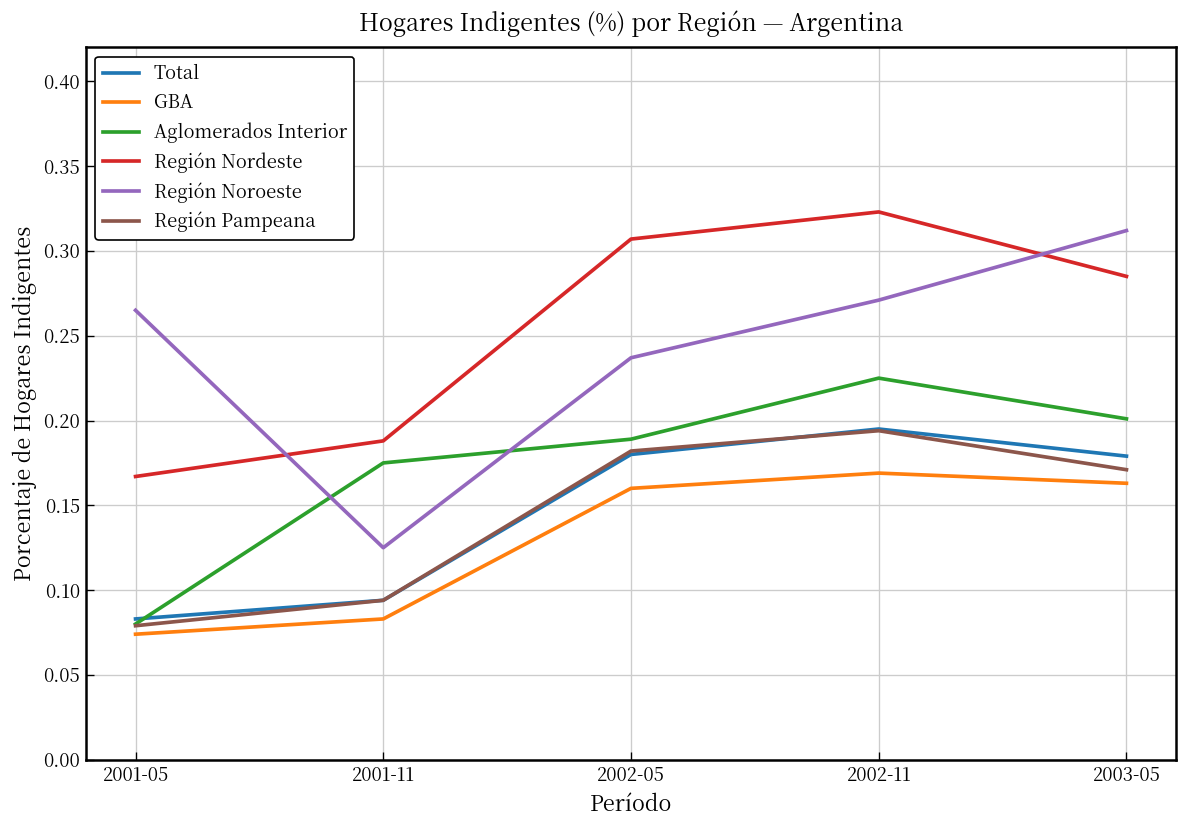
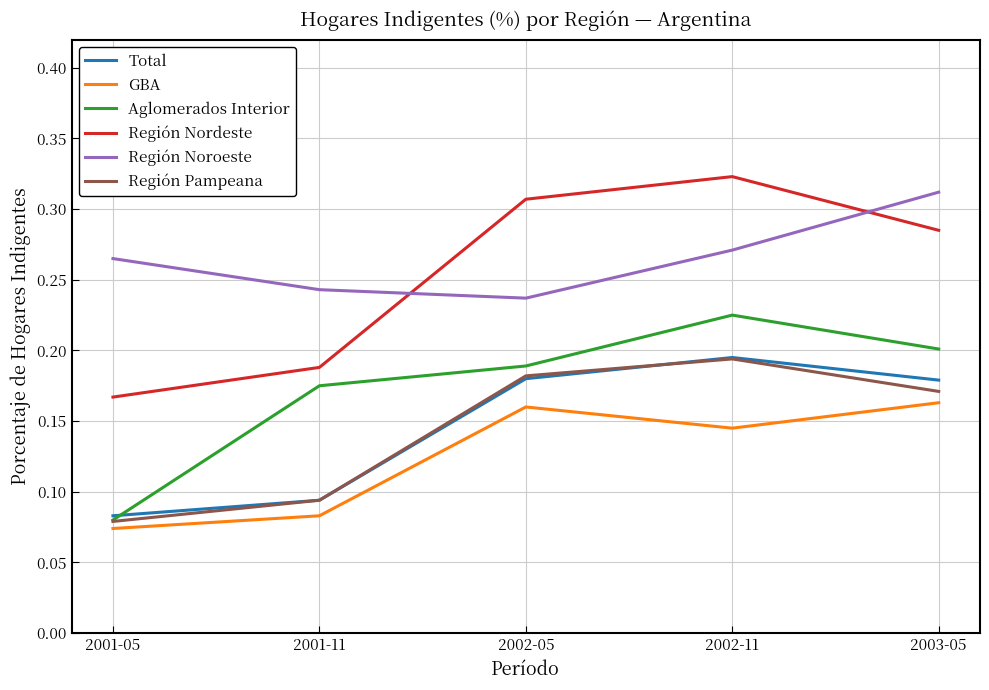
  {
    "Total": {
      "2001-05": 0.083,
      "2002-05": 0.180,
      "2003-05": 0.179
    },
    "GBA": {
      "2001-05": 0.074,
      "2001-11": 0.083,
      "2002-05": 0.160,
-     "2002-11": 0.169,
+     "2002-11": 0.145,
      "2003-05": 0.163
    },
    "Aglomerados Interior": {
      "2001-11": 0.175,
      "2002-05": 0.189,
      "2002-11": 0.225,
      "2003-05": 0.201
    },
    "Región Nordeste": {
      "2001-05": 0.167,
      "2001-11": 0.188,
      "2002-05": 0.307,
      "2002-11": 0.323,
      "2003-05": 0.285
    },
    "Región Noroeste": {
      "2001-05": 0.265,
-     "2001-11": 0.125,
+     "2001-11": 0.243,
      "2002-05": 0.237,
      "2002-11": 0.271,
      "2003-05": 0.312
    },
    "Región Pampeana": {
      "2002-05": 0.182,
      "2003-05": 0.171
    }
  }
